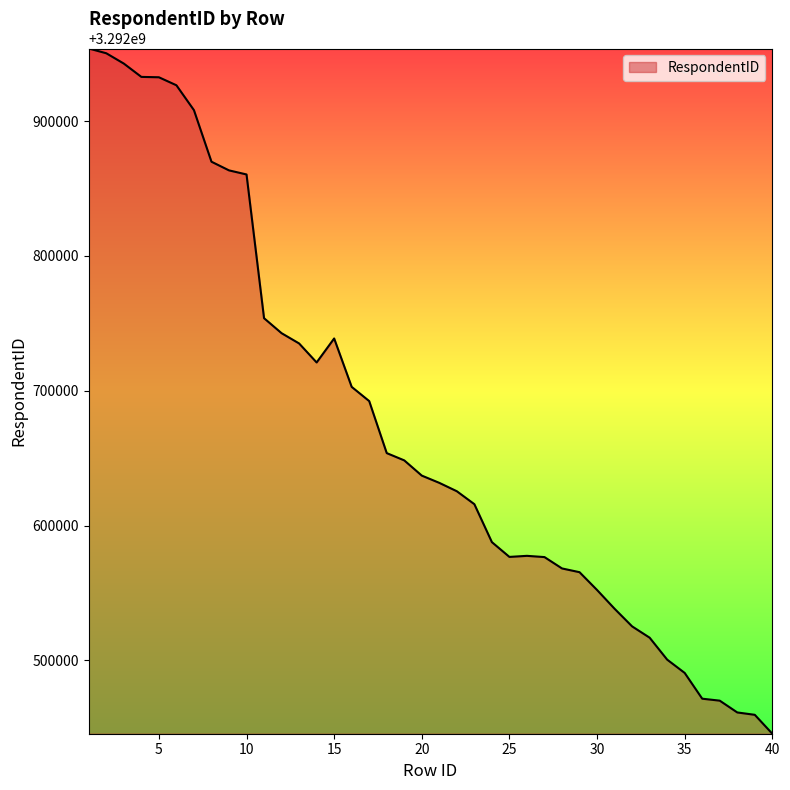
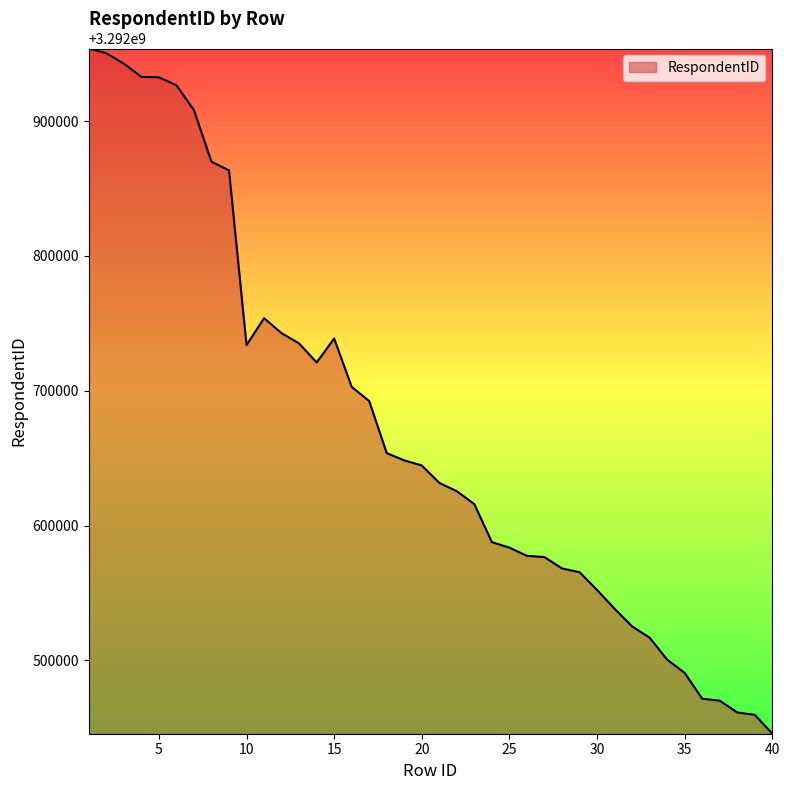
  {
    "5": 3292933000,
-   "10": 3292860000,
+   "10": 3292734000,
    "15": 3292739000,
-   "20": 3292637000,
-   "25": 3292577000,
+   "20": 3292645000,
+   "25": 3292584000,
    "30": 3292552000,
    "35": 3292491000,
    "40": 3292446000
  }
